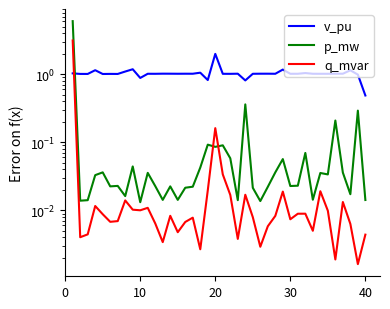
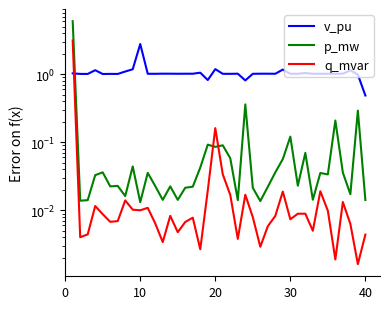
  {
    "v_pu": {
-     "10": 0.9,
-     "20": 2.0,
+     "10": 2.8,
+     "20": 1.2,
      "40": 0.5
    },
    "p_mw": {
      "10": 0.013,
      "20": 0.09,
-     "30": 0.023,
+     "30": 0.12,
      "40": 0.014
    },
    "q_mvar": {
      "10": 0.010,
      "20": 0.16,
      "30": 0.007,
      "40": 0.004
    }
  }
